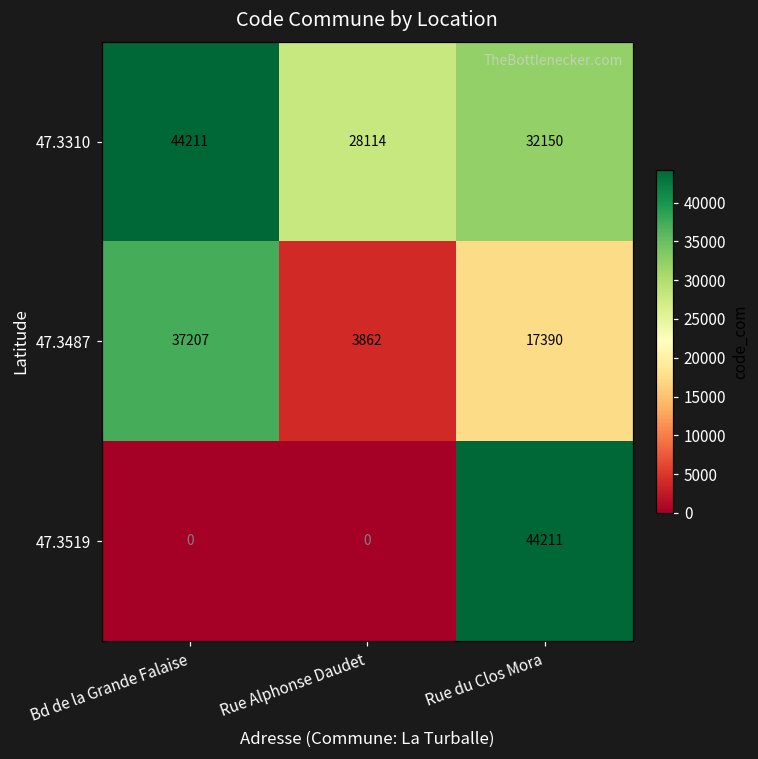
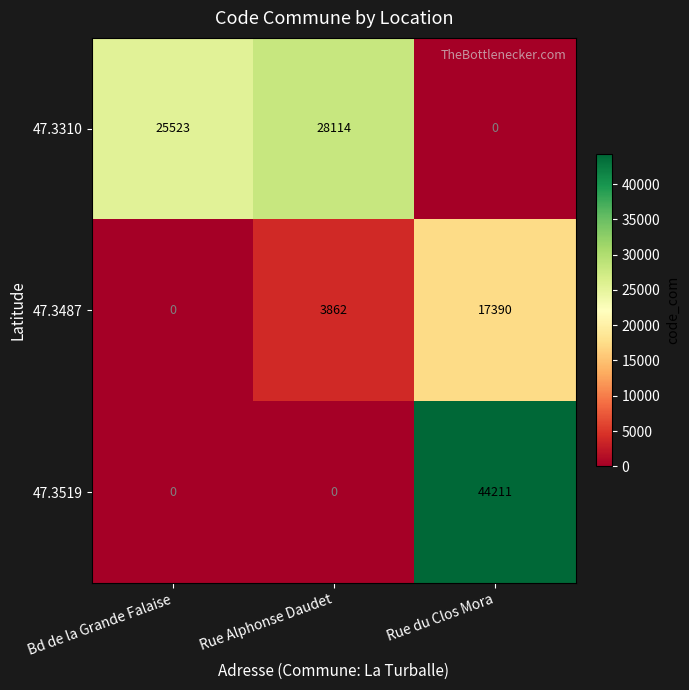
  {
    "47.3310": {
-     "Bd de la Grande Falaise": 44211,
+     "Bd de la Grande Falaise": 25523,
      "Rue Alphonse Daudet": 28114,
-     "Rue du Clos Mora": 32150
+     "Rue du Clos Mora": 0
    },
    "47.3487": {
-     "Bd de la Grande Falaise": 37207,
+     "Bd de la Grande Falaise": 0,
      "Rue Alphonse Daudet": 3862,
      "Rue du Clos Mora": 17390
    },
    "47.3519": {
      "Bd de la Grande Falaise": 0,
      "Rue Alphonse Daudet": 0,
      "Rue du Clos Mora": 44211
    }
  }
